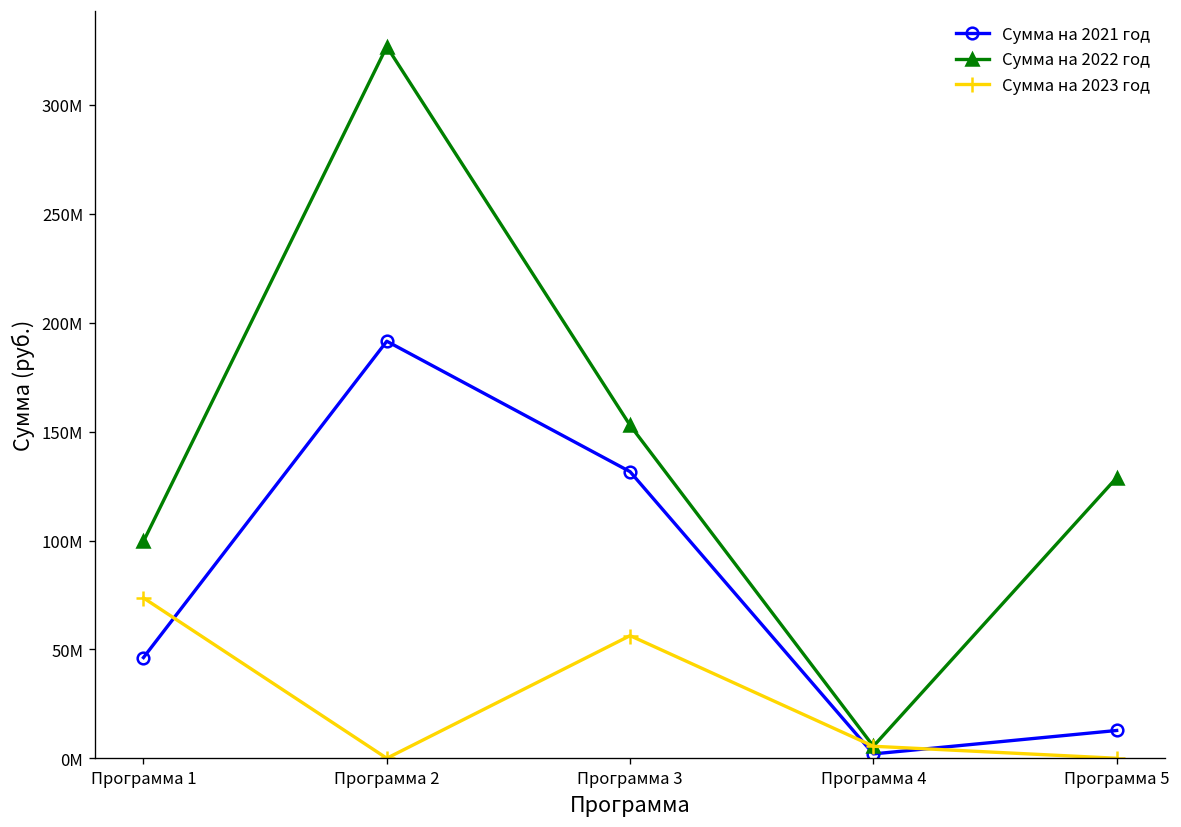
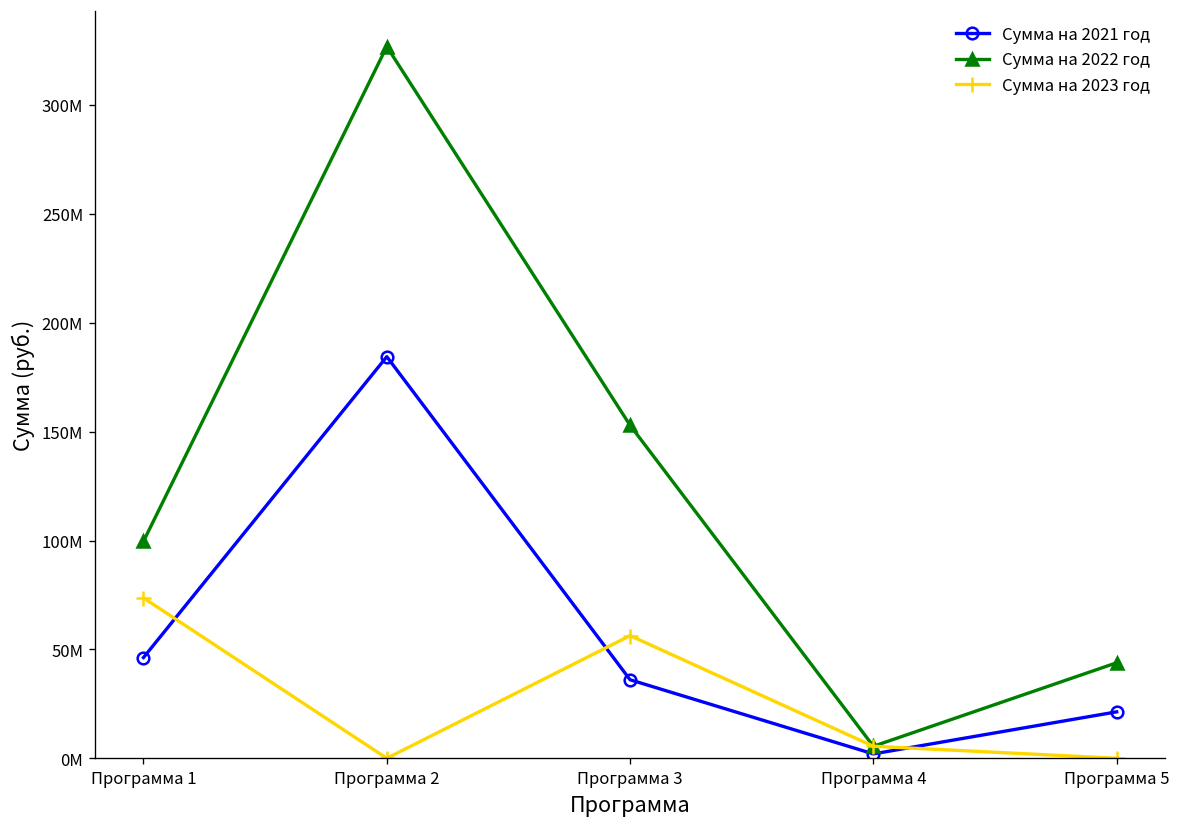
  {
    "Сумма на 2021 год": {
      "Программа 1": 46000000,
-     "Программа 2": 192000000,
-     "Программа 3": 132000000,
+     "Программа 2": 184000000,
+     "Программа 3": 36000000,
      "Программа 4": 2000000,
-     "Программа 5": 13000000
+     "Программа 5": 21000000
    },
    "Сумма на 2022 год": {
      "Программа 1": 100000000,
      "Программа 2": 327000000,
      "Программа 3": 153000000,
-     "Программа 5": 129000000
+     "Программа 5": 44000000
    },
    "Сумма на 2023 год": {
      "Программа 1": 74000000,
      "Программа 2": 0,
      "Программа 3": 56000000,
      "Программа 5": 0
    }
  }
